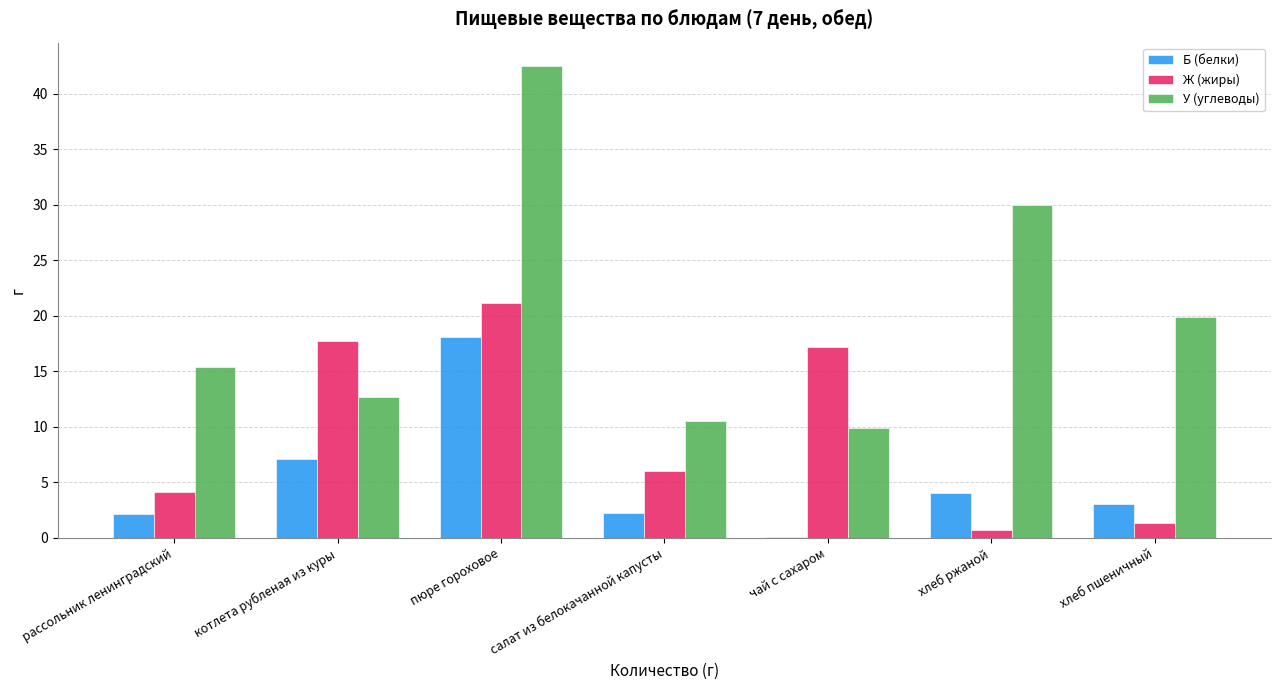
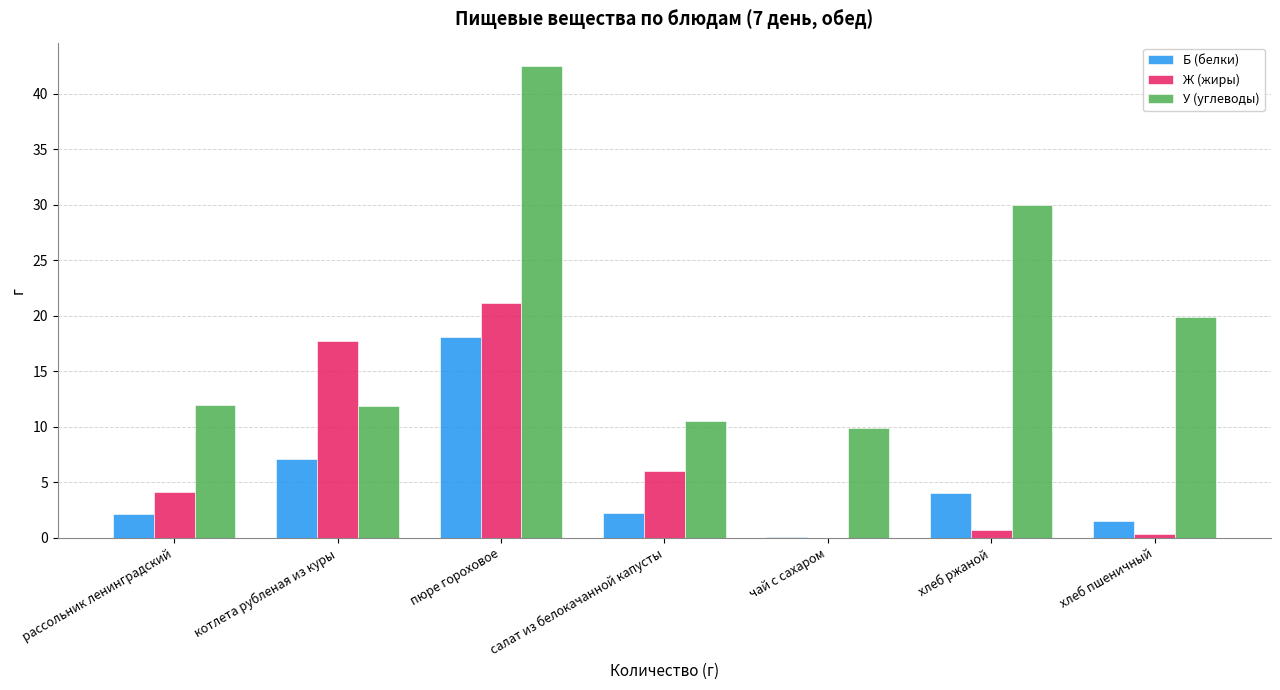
  {
    "Б (белки)": {
      "рассольник ленинградский": 2.2,
      "котлета рубленая из куры": 7.1,
      "пюре гороховое": 18.1,
      "салат из белокачанной капусты": 2.2,
      "хлеб ржаной": 4.1,
-     "хлеб пшеничный": 3.0
+     "хлеб пшеничный": 1.5
    },
    "Ж (жиры)": {
      "рассольник ленинградский": 4.1,
      "котлета рубленая из куры": 17.7,
      "пюре гороховое": 21.2,
      "салат из белокачанной капусты": 6.0,
-     "чай с сахаром": 17.2,
+     "чай с сахаром": 0.0,
      "хлеб ржаной": 0.7,
-     "хлеб пшеничный": 1.3
+     "хлеб пшеничный": 0.4
    },
    "У (углеводы)": {
-     "рассольник ленинградский": 15.4,
-     "котлета рубленая из куры": 12.7,
+     "рассольник ленинградский": 12.0,
+     "котлета рубленая из куры": 11.9,
      "пюре гороховое": 42.5,
      "салат из белокачанной капусты": 10.5,
      "чай с сахаром": 9.9,
      "хлеб ржаной": 30.0,
      "хлеб пшеничный": 19.9
    }
  }
